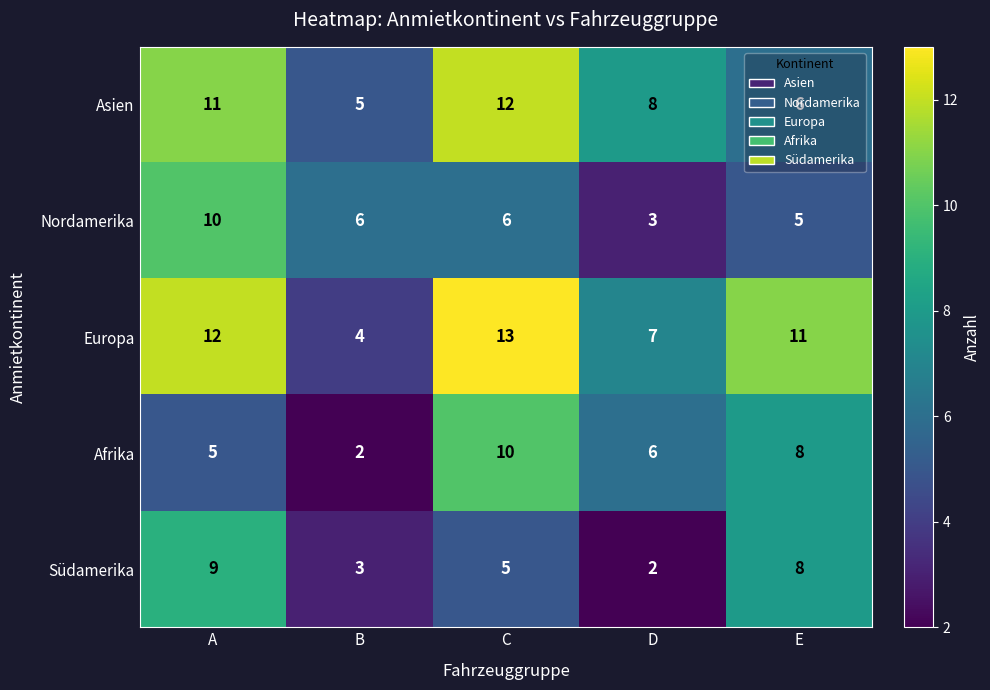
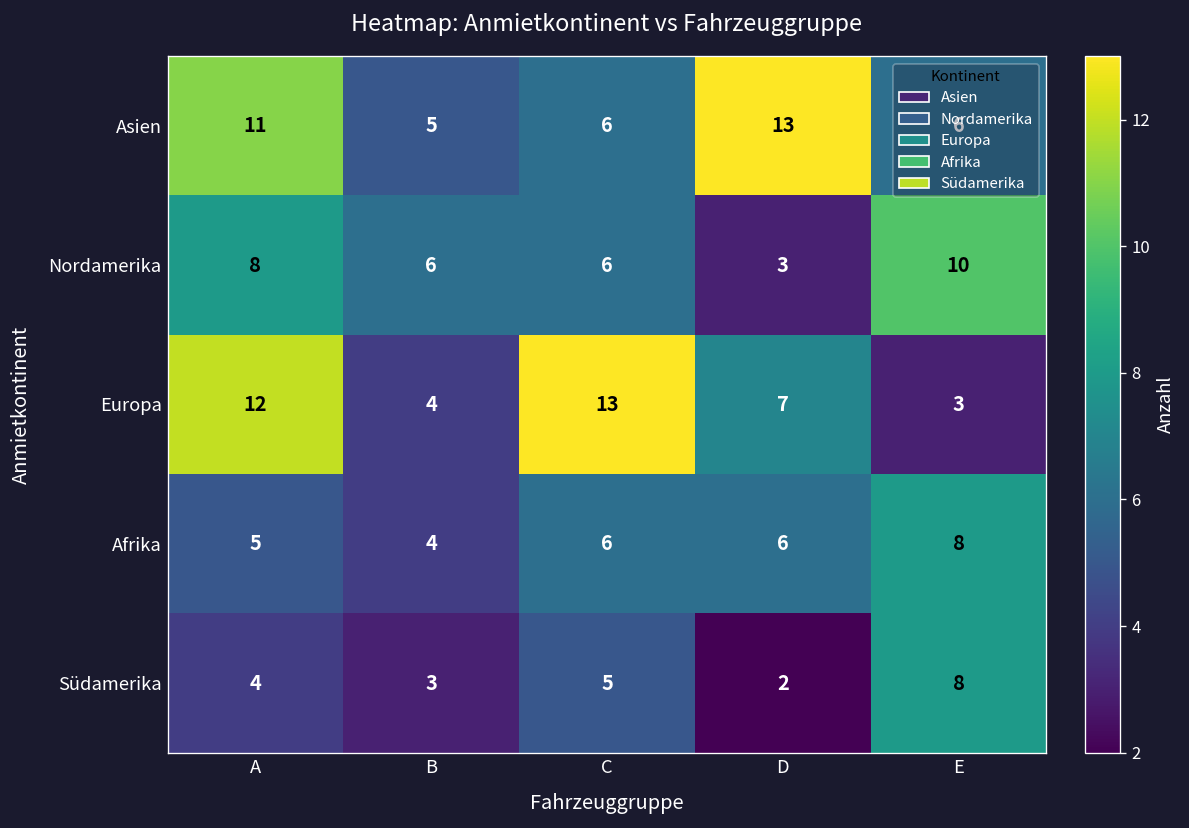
  {
    "Asien": {
      "A": 11,
      "B": 5,
-     "C": 12,
-     "D": 8
+     "C": 6,
+     "D": 13
    },
    "Nordamerika": {
-     "A": 10,
+     "A": 8,
      "B": 6,
      "C": 6,
      "D": 3,
-     "E": 5
+     "E": 10
    },
    "Europa": {
      "A": 12,
      "B": 4,
      "C": 13,
      "D": 7,
-     "E": 11
+     "E": 3
    },
    "Afrika": {
      "A": 5,
-     "B": 2,
-     "C": 10,
+     "B": 4,
+     "C": 6,
      "D": 6,
      "E": 8
    },
    "Südamerika": {
-     "A": 9,
+     "A": 4,
      "B": 3,
      "C": 5,
      "D": 2,
      "E": 8
    }
  }
